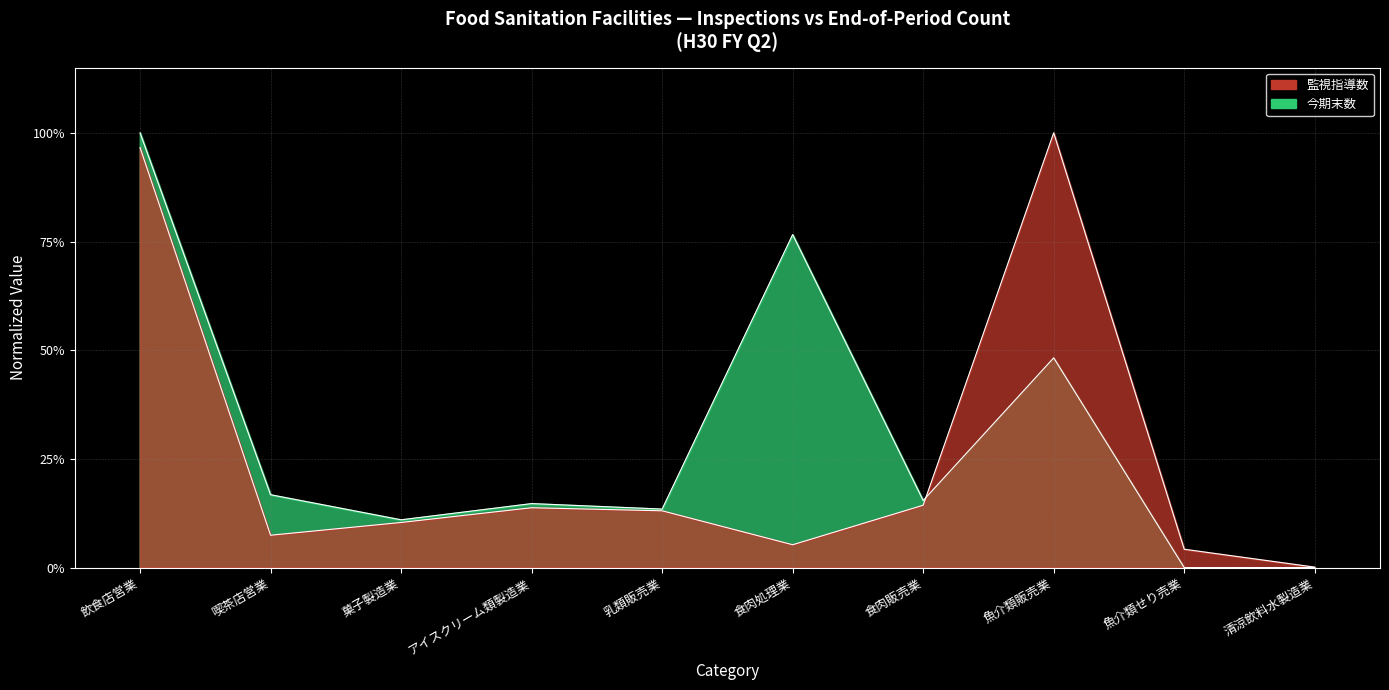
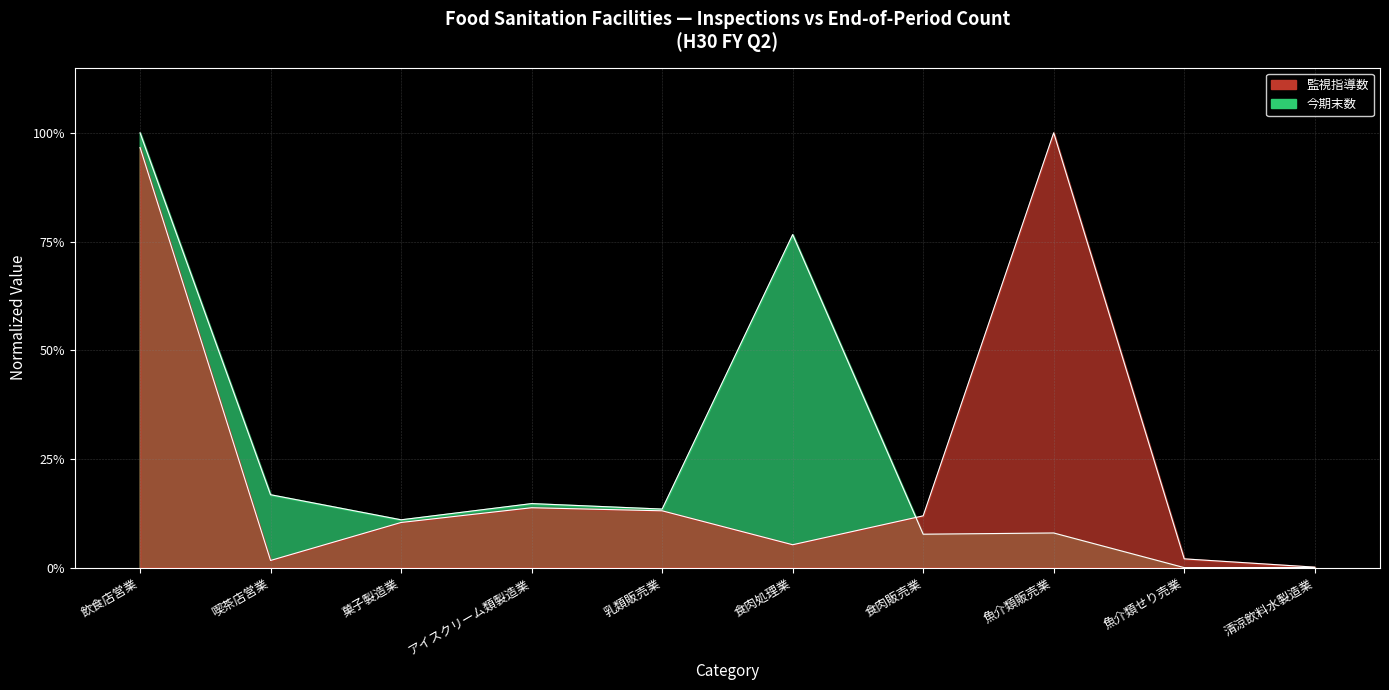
  {
    "今期末数": {
      "飲食店営業": "100%",
      "喫茶店営業": "17%",
      "菓子製造業": "11%",
      "アイスクリーム類製造業": "15%",
      "食肉処理業": "77%",
-     "食肉販売業": "15%",
-     "魚介類販売業": "48%",
+     "食肉販売業": "8%",
+     "魚介類販売業": "8%",
      "魚介類せり売業": "0%"
    },
    "監視指導数": {
      "飲食店営業": "97%",
-     "喫茶店営業": "7%",
+     "喫茶店営業": "2%",
      "菓子製造業": "10%",
      "アイスクリーム類製造業": "14%",
      "食肉処理業": "5%",
-     "食肉販売業": "14%",
+     "食肉販売業": "12%",
      "魚介類販売業": "100%",
-     "魚介類せり売業": "4%"
+     "魚介類せり売業": "2%"
    }
  }
